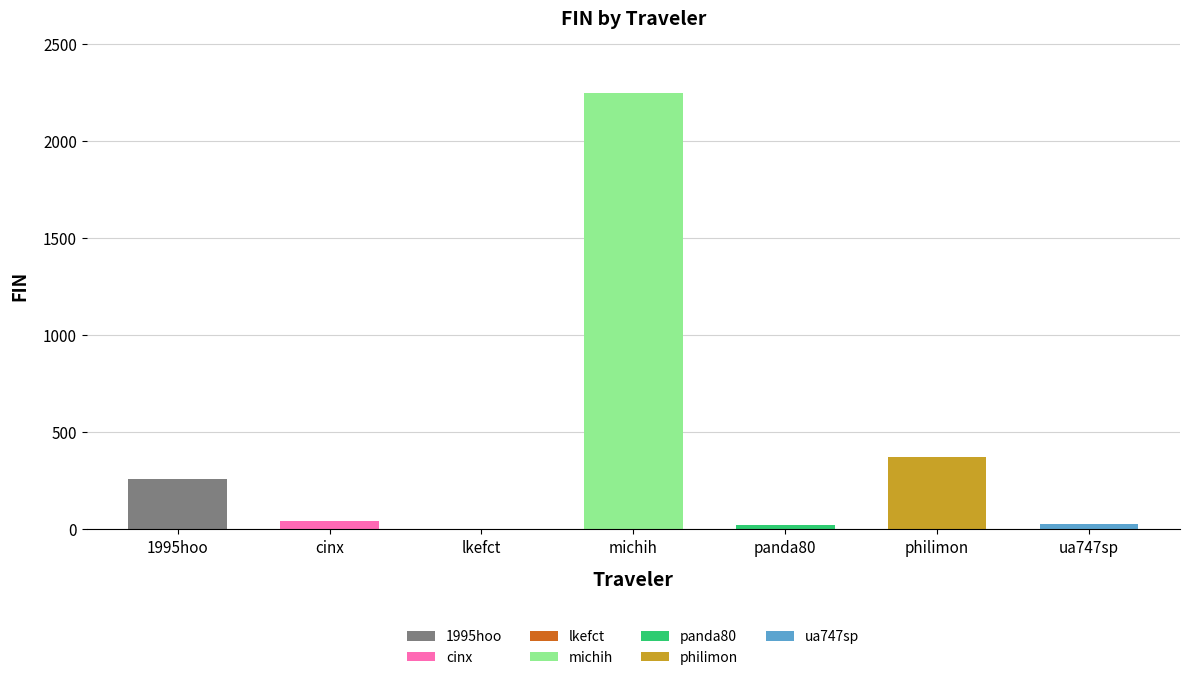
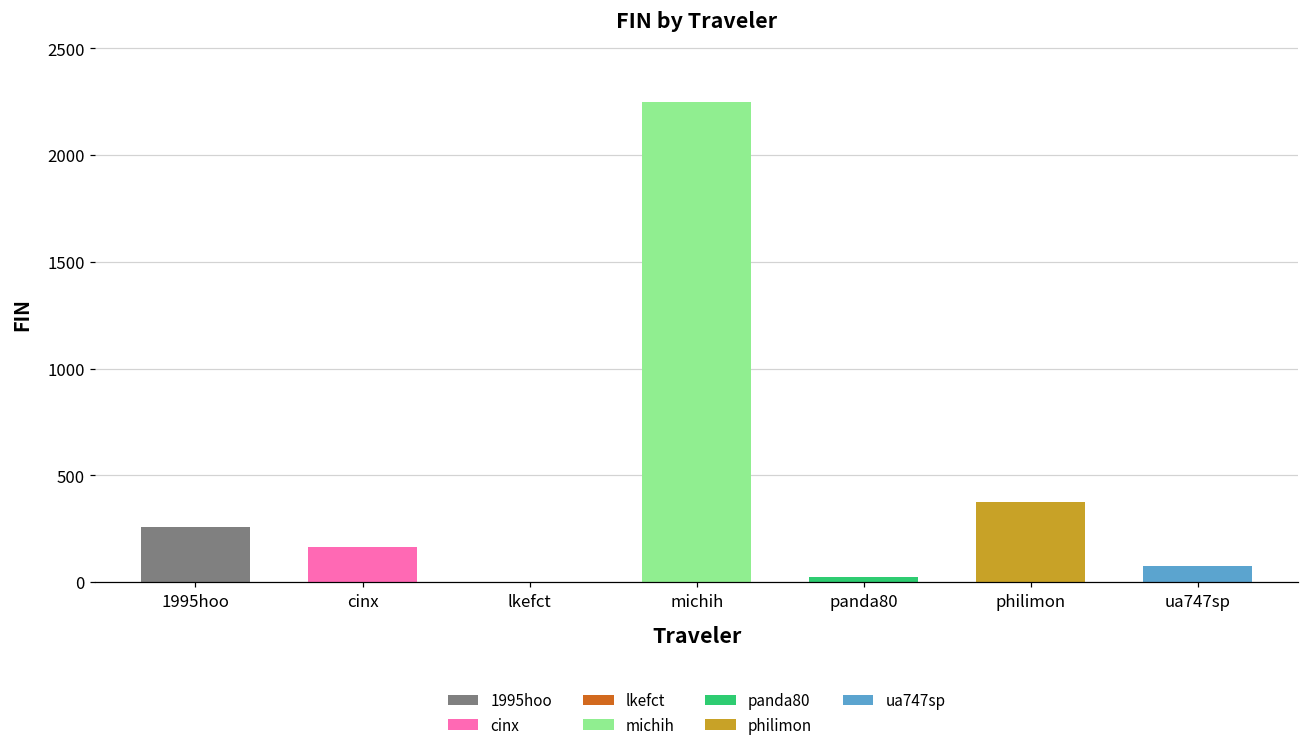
  {
    "1995hoo": 260,
-   "cinx": 40,
+   "cinx": 160,
    "michih": 2250,
    "panda80": 20,
    "philimon": 370,
-   "ua747sp": 30
+   "ua747sp": 80
  }
